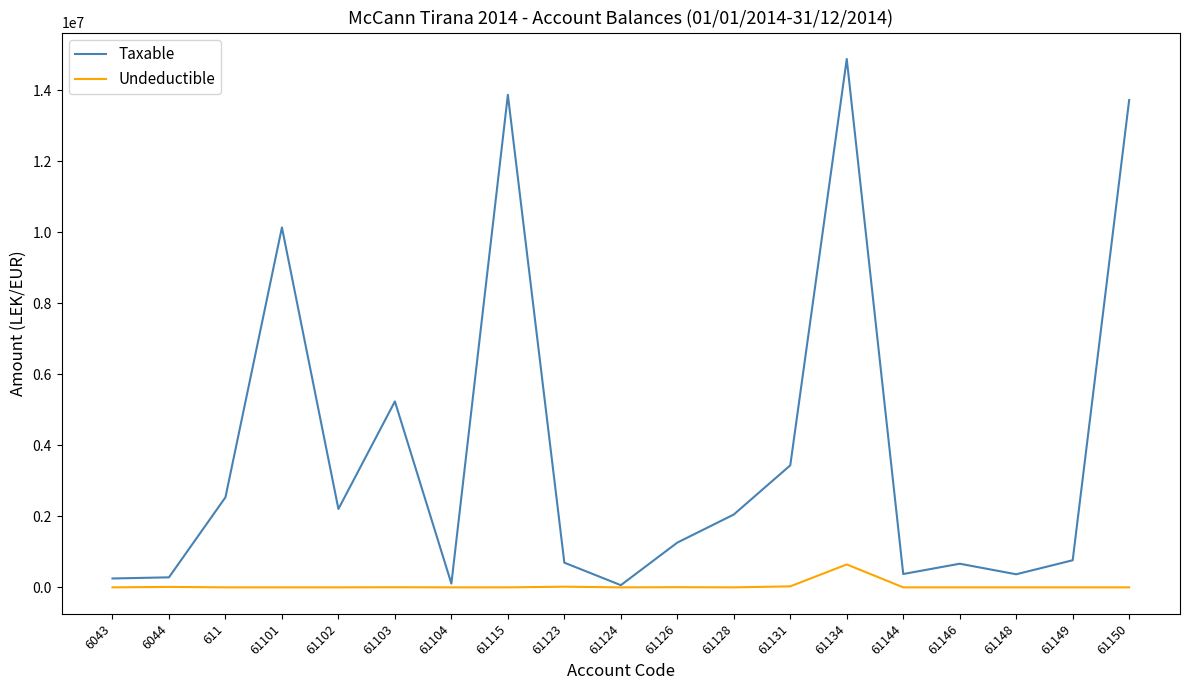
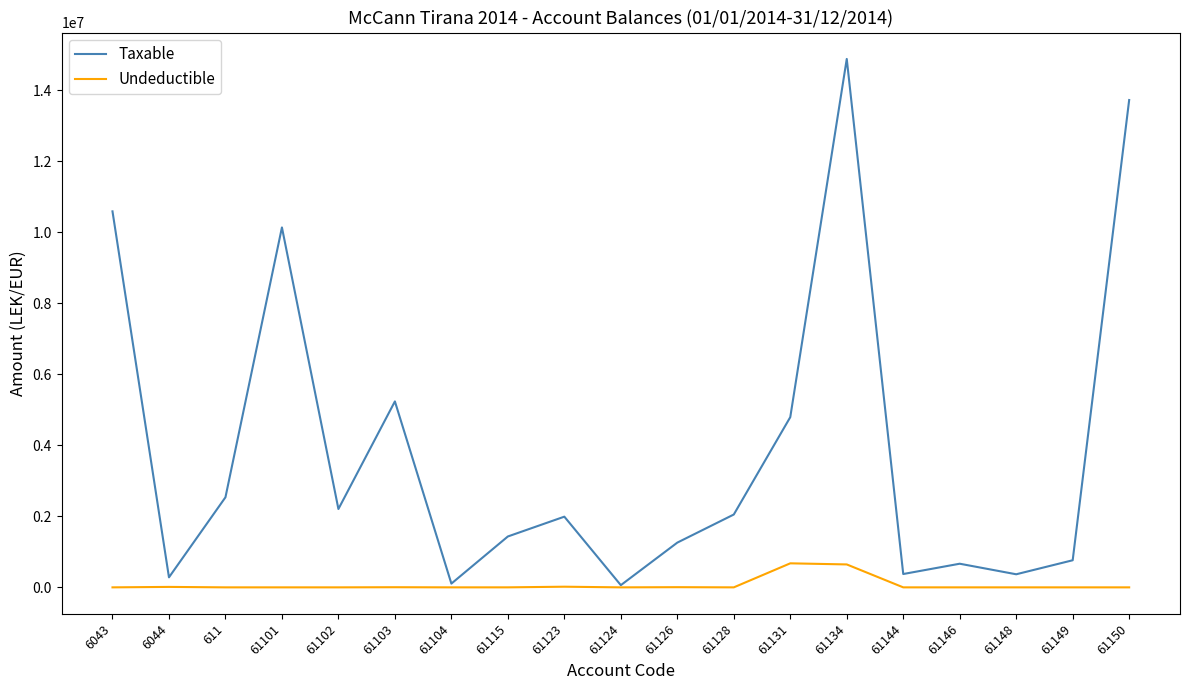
  {
    "Taxable": {
-     "6043": 300000,
+     "6043": 10600000,
      "6044": 300000,
      "611": 2500000,
      "61101": 10100000,
      "61102": 2200000,
      "61103": 5200000,
      "61104": 100000,
-     "61115": 13900000,
-     "61123": 700000,
+     "61115": 1400000,
+     "61123": 2000000,
      "61126": 1300000,
      "61128": 2100000,
-     "61131": 3400000,
+     "61131": 4800000,
      "61134": 14900000,
      "61144": 400000,
      "61146": 700000,
      "61148": 400000,
      "61149": 800000,
      "61150": 13700000
    },
    "Undeductible": {
      "6043": 0,
      "6044": 0,
      "611": 0,
      "61101": 0,
      "61102": 0,
      "61103": 0,
      "61104": 0,
      "61115": 0,
      "61123": 0,
      "61126": 0,
      "61128": 0,
-     "61131": 0,
+     "61131": 700000,
      "61134": 600000,
      "61144": 0,
      "61146": 0,
      "61148": 0,
      "61149": 0,
      "61150": 0
    }
  }
